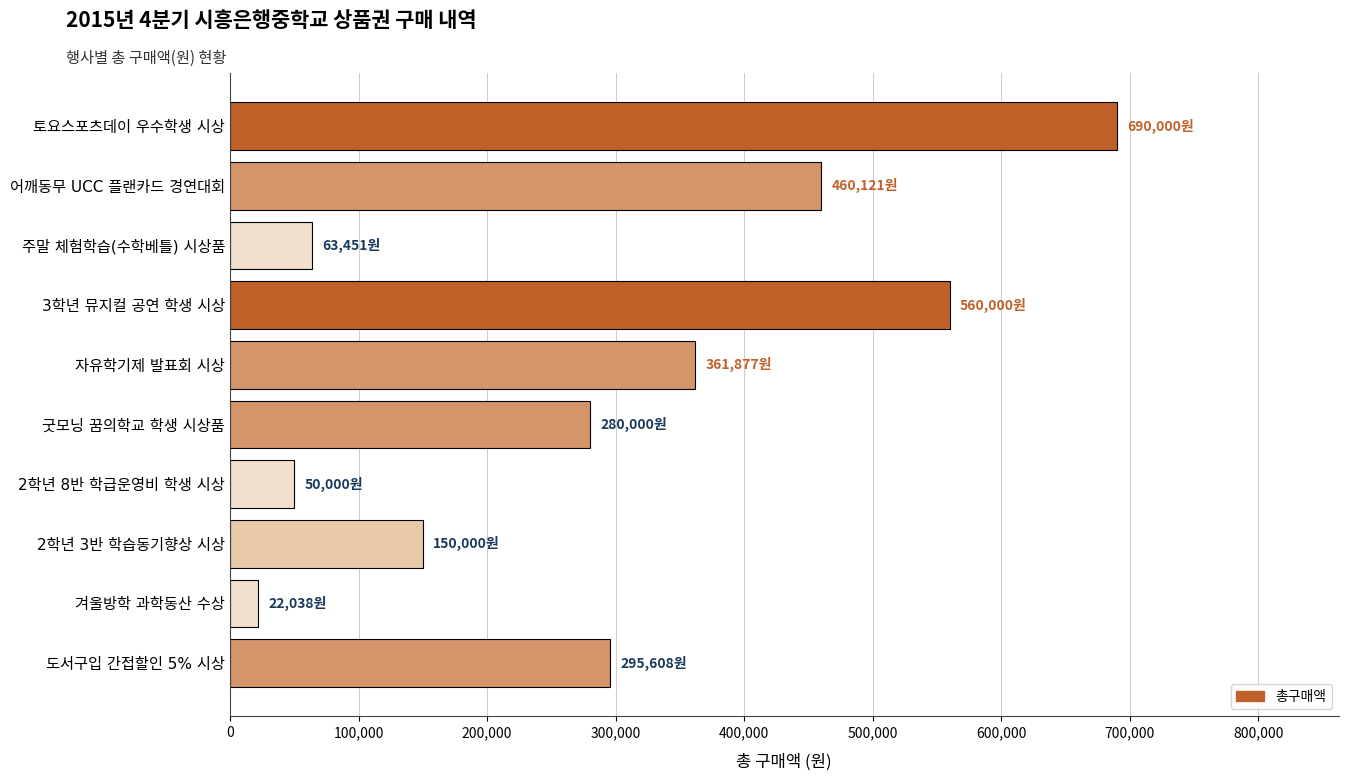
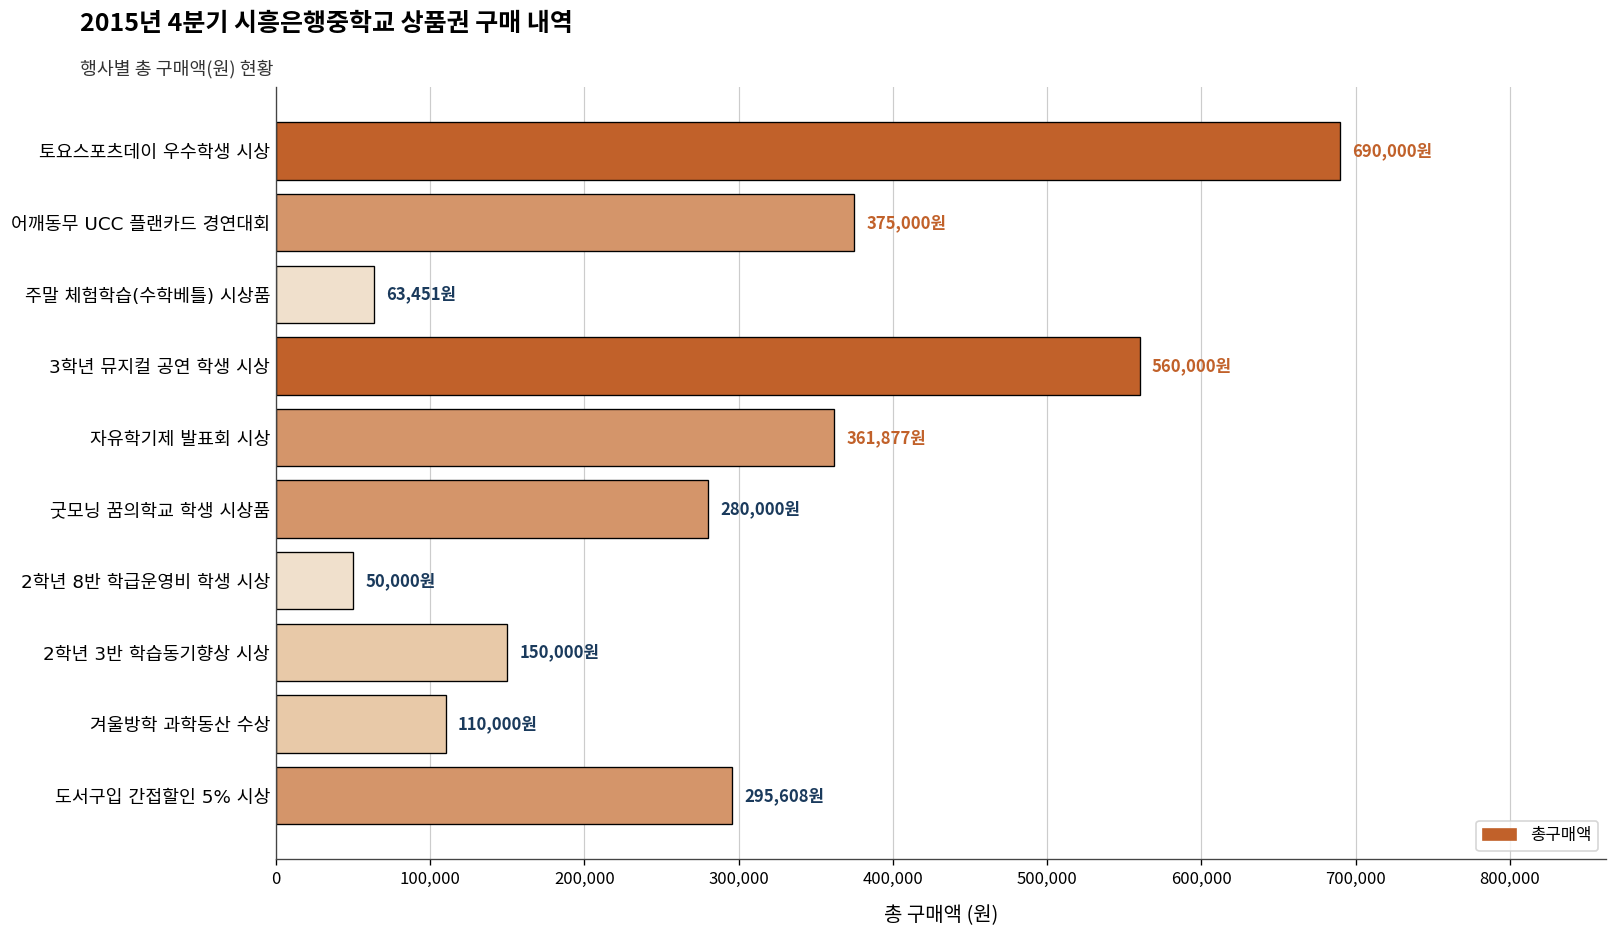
  {
    "토요스포츠데이 우수학생 시상": "690,000원",
-   "어깨동무 UCC 플랜카드 경연대회": "460,121원",
+   "어깨동무 UCC 플랜카드 경연대회": "375,000원",
    "주말 체험학습(수학베틀) 시상품": "63,451원",
    "3학년 뮤지컬 공연 학생 시상": "560,000원",
    "자유학기제 발표회 시상": "361,877원",
    "굿모닝 꿈의학교 학생 시상품": "280,000원",
    "2학년 8반 학급운영비 학생 시상": "50,000원",
    "2학년 3반 학습동기향상 시상": "150,000원",
-   "겨울방학 과학동산 수상": "22,038원",
+   "겨울방학 과학동산 수상": "110,000원",
    "도서구입 간접할인 5% 시상": "295,608원"
  }
